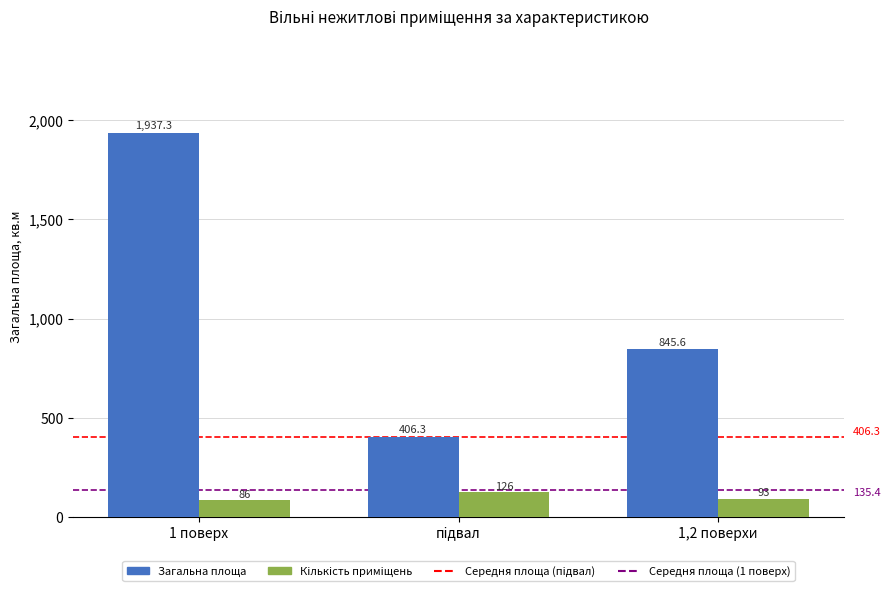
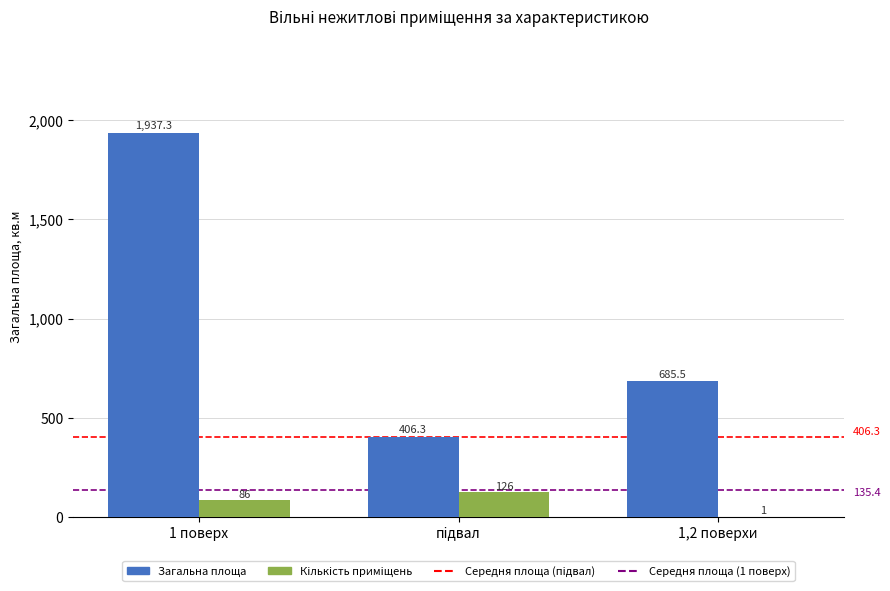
  {
    "Загальна площа": {
      "1 поверх": "1,937.3",
      "підвал": "406.3",
-     "1,2 поверхи": "845.6"
+     "1,2 поверхи": "685.5"
    },
    "Кількість приміщень": {
      "1 поверх": "86",
      "підвал": "126",
-     "1,2 поверхи": "93"
+     "1,2 поверхи": "1"
    }
  }
